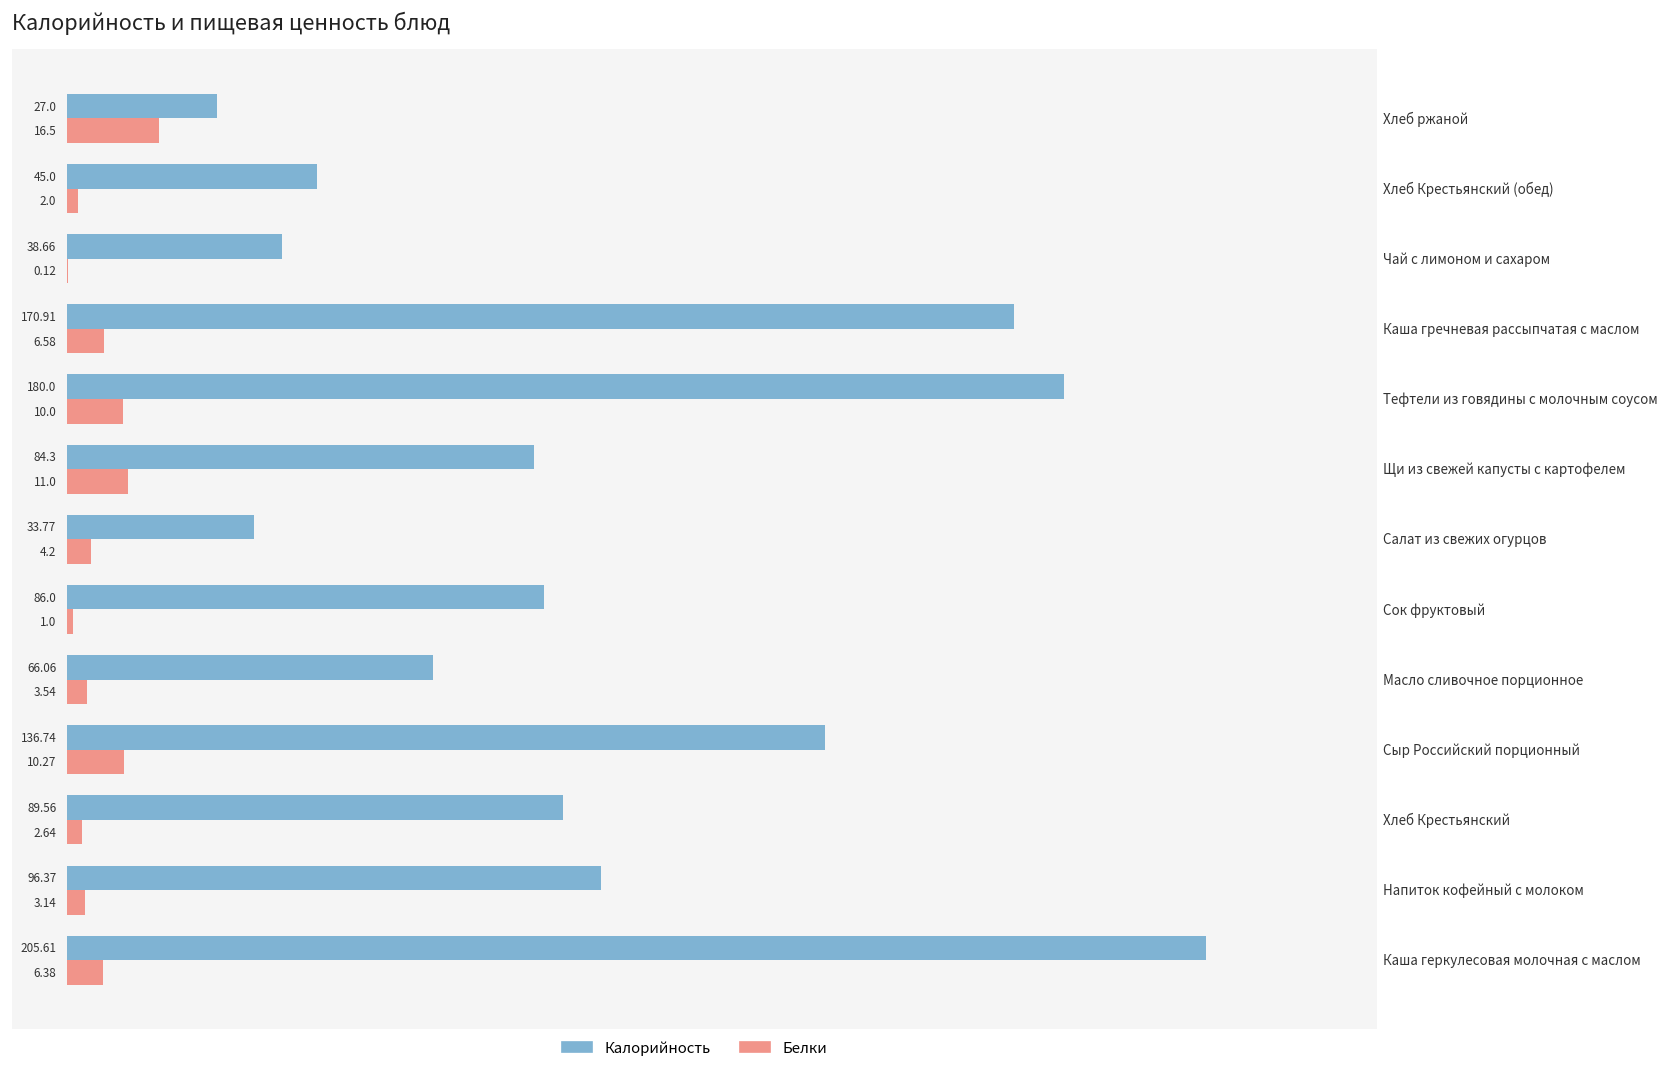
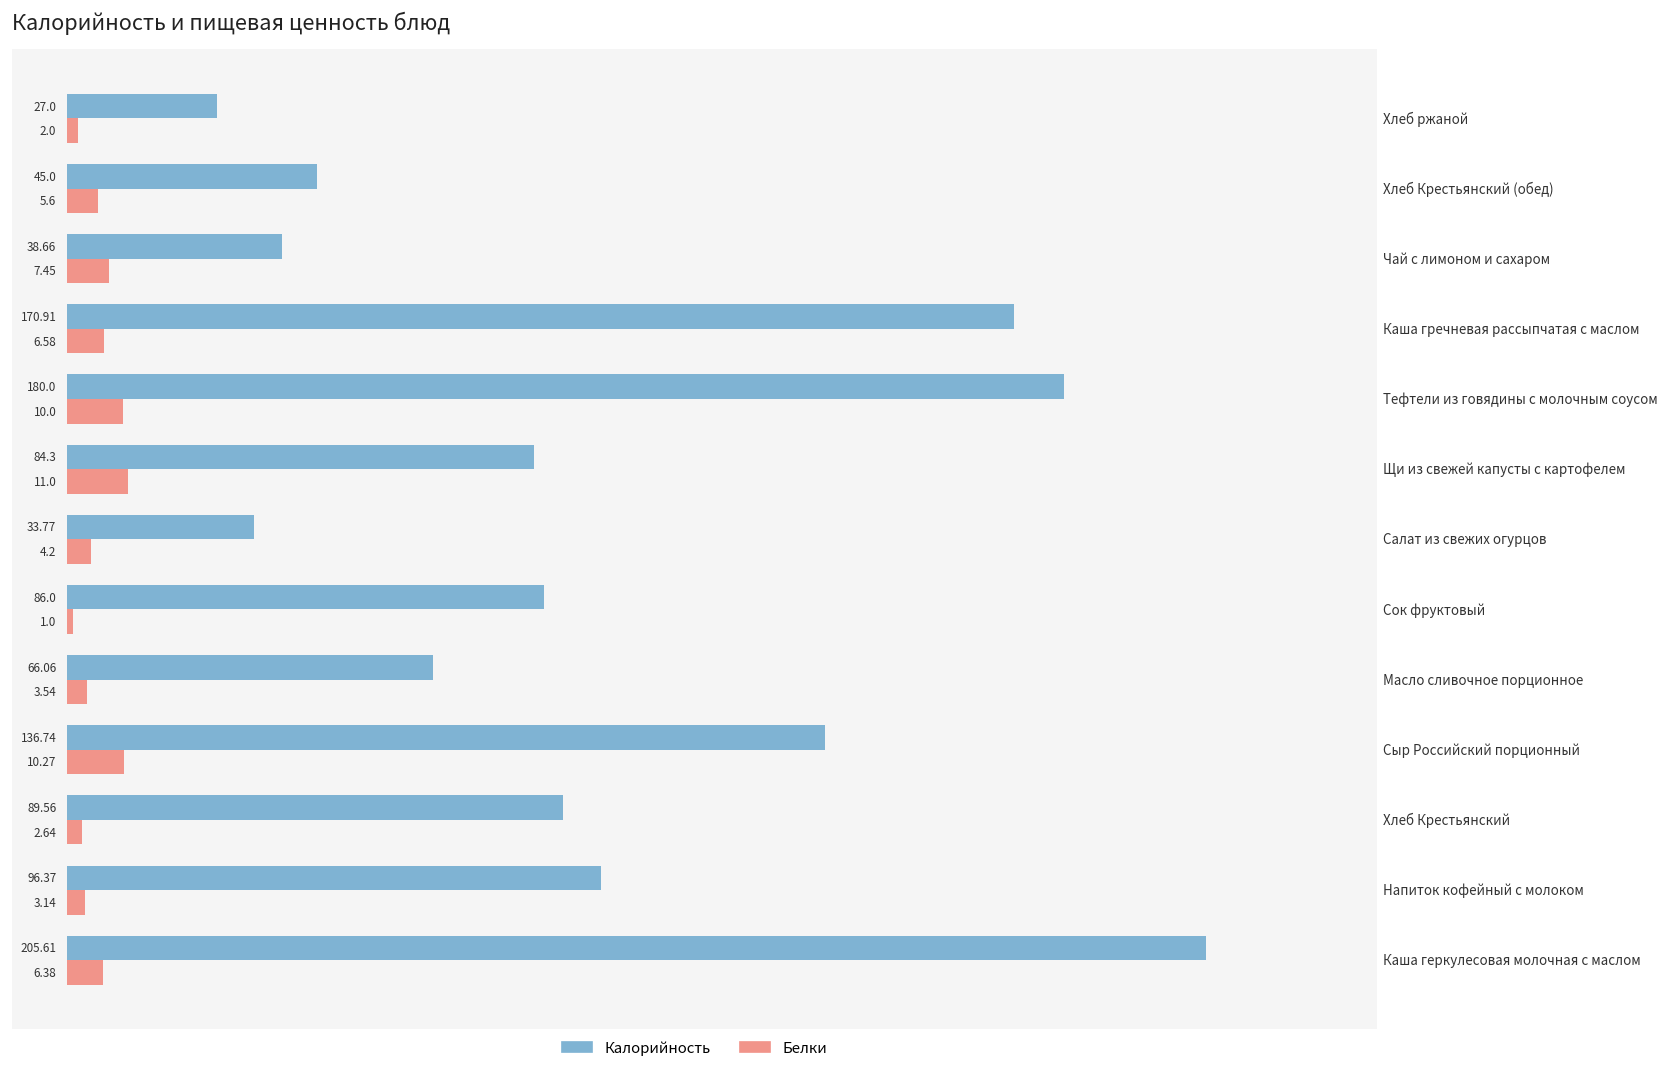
  {
    "Белки": {
-     "Хлеб ржаной": 16.5,
-     "Хлеб Крестьянский (обед)": 2.0,
-     "Чай с лимоном и сахаром": 0.12,
+     "Хлеб ржаной": 2.0,
+     "Хлеб Крестьянский (обед)": 5.6,
+     "Чай с лимоном и сахаром": 7.45,
      "Сок фруктовый": 1.0,
      "Хлеб Крестьянский": 2.64,
      "Напиток кофейный с молоком": 3.14
    }
  }
